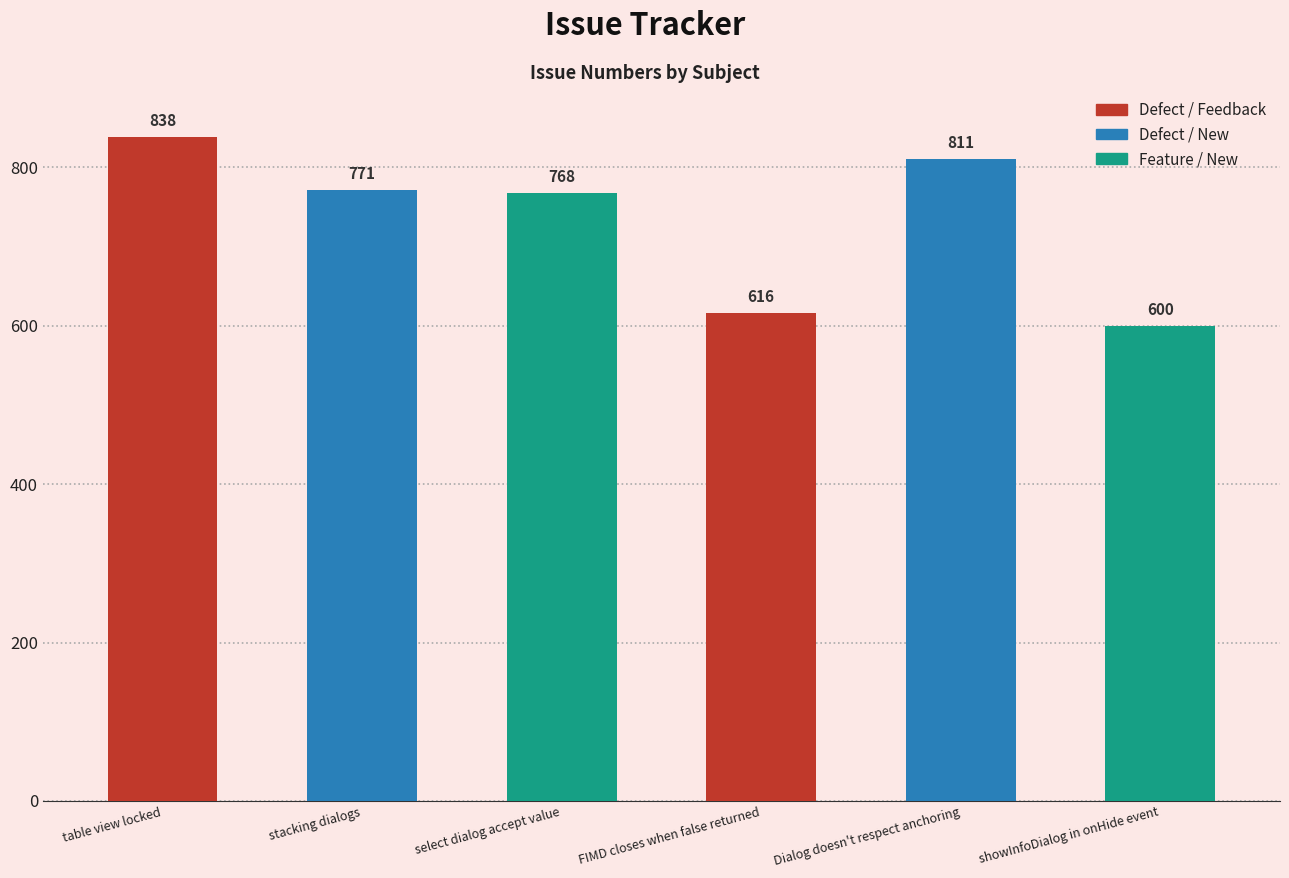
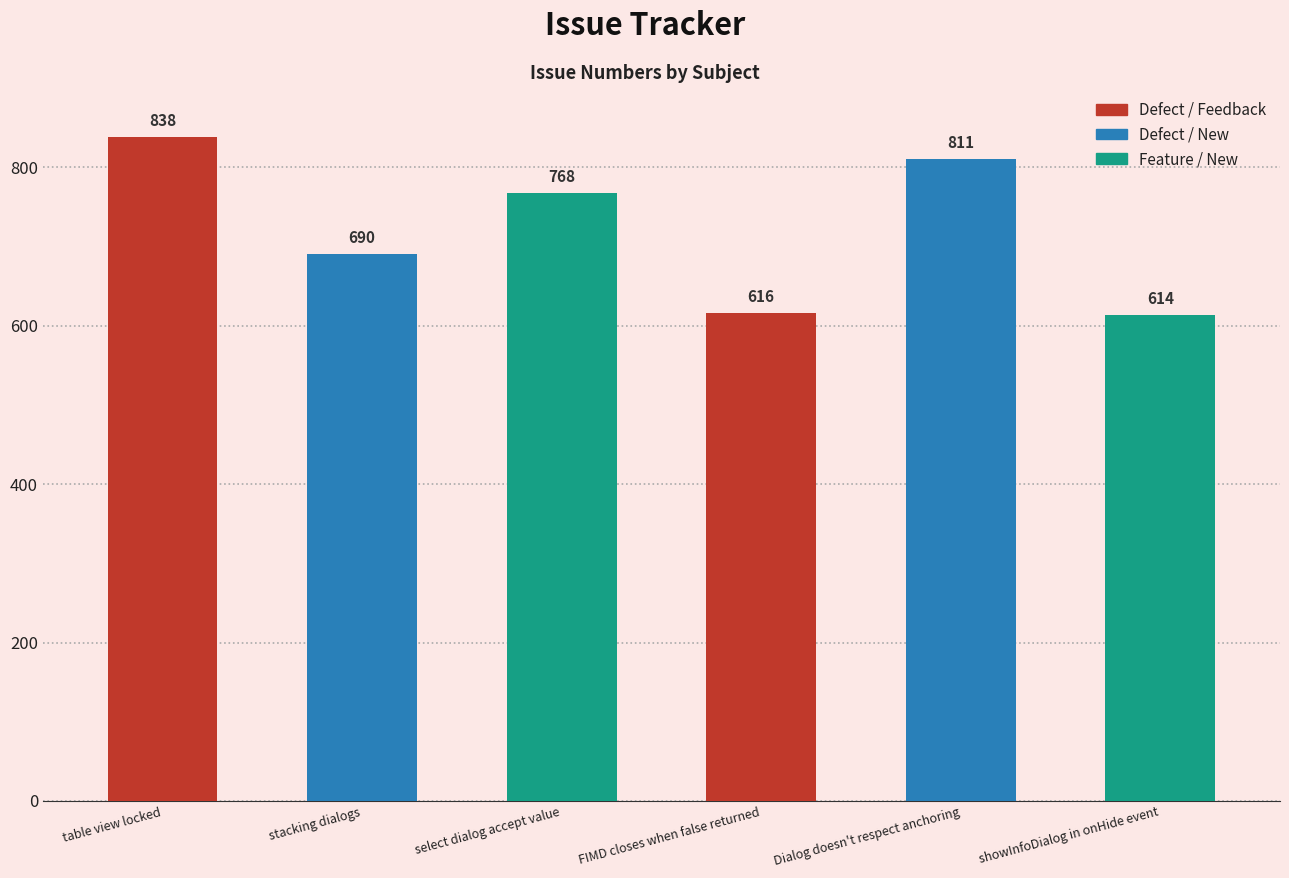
  {
    "table view locked": 838,
-   "stacking dialogs": 771,
+   "stacking dialogs": 690,
    "select dialog accept value": 768,
    "FIMD closes when false returned": 616,
    "Dialog doesn't respect anchoring": 811,
-   "showInfoDialog in onHide event": 600
+   "showInfoDialog in onHide event": 614
  }
